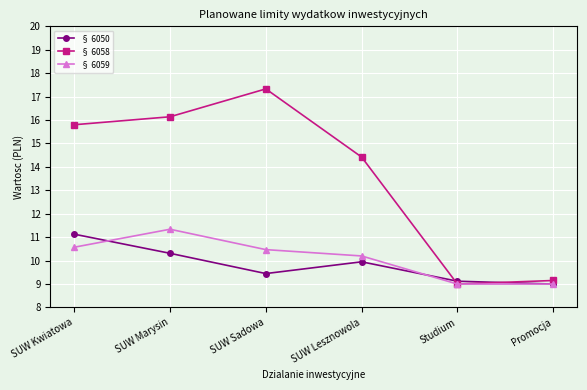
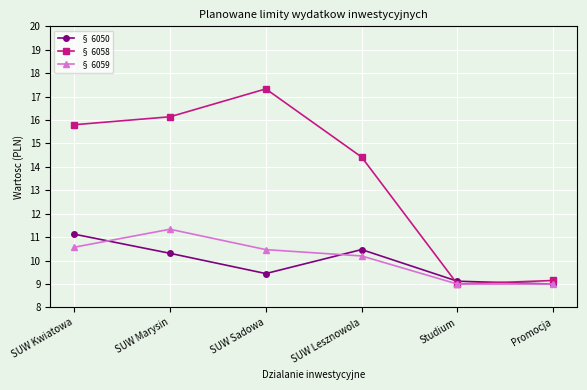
  {
    "§ 6050": {
      "SUW Kwiatowa": 11.1,
      "SUW Marysin": 10.3,
      "SUW Sadowa": 9.4,
-     "SUW Lesznowola": 10.0,
+     "SUW Lesznowola": 10.5,
      "Studium": 9.1
    },
    "§ 6058": {
      "SUW Kwiatowa": 15.8,
      "SUW Marysin": 16.1,
      "SUW Sadowa": 17.3,
      "SUW Lesznowola": 14.4,
      "Promocja": 9.2
    },
    "§ 6059": {
      "SUW Kwiatowa": 10.6,
      "SUW Marysin": 11.3,
      "SUW Sadowa": 10.5,
      "SUW Lesznowola": 10.2
    }
  }
